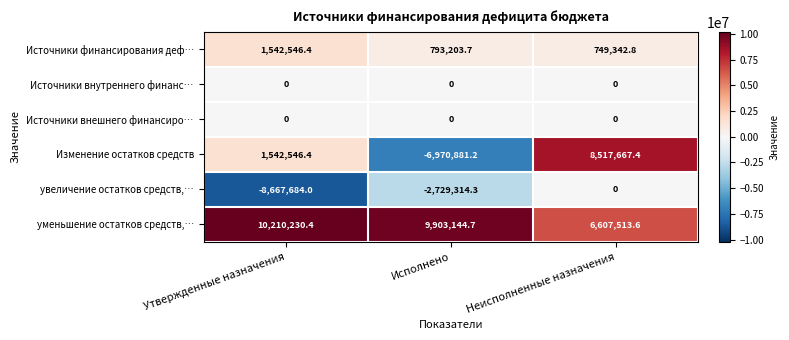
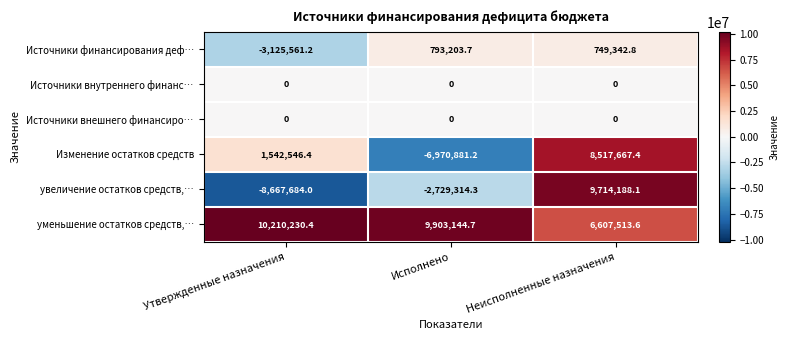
  {
    "Источники финансирования деф…": {
-     "Утвержденные назначения": "1,542,546.4",
+     "Утвержденные назначения": "-3,125,561.2",
      "Исполнено": "793,203.7",
      "Неисполненные назначения": "749,342.8"
    },
    "Источники внутреннего финанс…": {
      "Утвержденные назначения": "0",
      "Исполнено": "0",
      "Неисполненные назначения": "0"
    },
    "Источники внешнего финансиро…": {
      "Утвержденные назначения": "0",
      "Исполнено": "0",
      "Неисполненные назначения": "0"
    },
    "Изменение остатков средств": {
      "Утвержденные назначения": "1,542,546.4",
      "Исполнено": "-6,970,881.2",
      "Неисполненные назначения": "8,517,667.4"
    },
    "увеличение остатков средств,…": {
      "Утвержденные назначения": "-8,667,684.0",
      "Исполнено": "-2,729,314.3",
-     "Неисполненные назначения": "0"
+     "Неисполненные назначения": "9,714,188.1"
    },
    "уменьшение остатков средств,…": {
      "Утвержденные назначения": "10,210,230.4",
      "Исполнено": "9,903,144.7",
      "Неисполненные назначения": "6,607,513.6"
    }
  }
